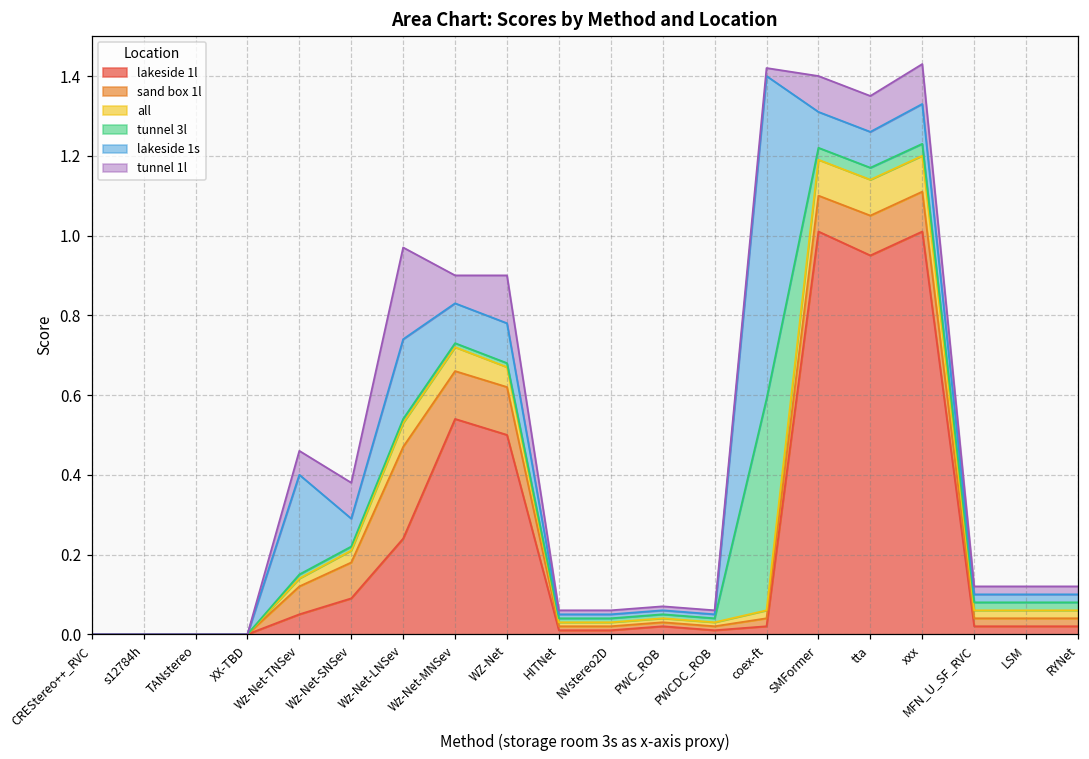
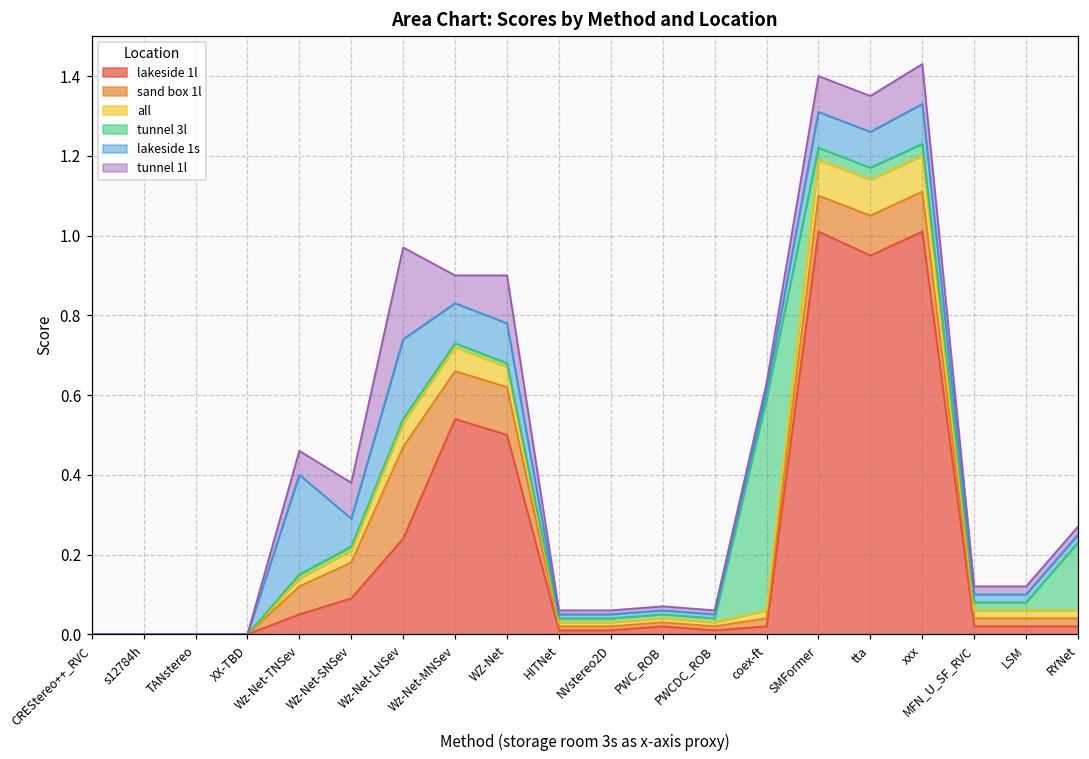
  {
    "all": {
      "Wz-Net-TNSev": 0.02,
      "Wz-Net-SNSev": 0.03,
      "Wz-Net-LNSev": 0.06,
      "Wz-Net-MNSev": 0.06,
      "WZ-Net": 0.05,
      "HITNet": 0.01,
      "NVstereo2D": 0.01,
      "PWC_ROB": 0.01,
      "PWCDC_ROB": 0.01,
      "coex-ft": 0.02,
      "SMFormer": 0.09,
      "tta": 0.09,
      "xxx": 0.09,
      "MFN_U_SF_RVC": 0.02,
      "LSM": 0.02,
      "RYNet": 0.02
    },
    "tunnel 3l": {
      "Wz-Net-TNSev": 0.01,
      "Wz-Net-SNSev": 0.01,
      "Wz-Net-LNSev": 0.01,
      "Wz-Net-MNSev": 0.01,
      "WZ-Net": 0.01,
      "HITNet": 0.01,
      "NVstereo2D": 0.01,
      "PWC_ROB": 0.01,
      "PWCDC_ROB": 0.01,
      "coex-ft": 0.53,
      "SMFormer": 0.03,
      "tta": 0.03,
      "xxx": 0.03,
      "MFN_U_SF_RVC": 0.02,
      "LSM": 0.02,
-     "RYNet": 0.02
+     "RYNet": 0.17
    },
    "lakeside 1s": {
      "Wz-Net-TNSev": 0.25,
      "Wz-Net-SNSev": 0.07,
      "Wz-Net-LNSev": 0.20,
      "Wz-Net-MNSev": 0.10,
      "WZ-Net": 0.10,
      "HITNet": 0.01,
      "NVstereo2D": 0.01,
      "PWC_ROB": 0.01,
      "PWCDC_ROB": 0.01,
-     "coex-ft": 0.81,
+     "coex-ft": 0.02,
      "SMFormer": 0.09,
      "tta": 0.09,
      "xxx": 0.10,
      "MFN_U_SF_RVC": 0.02,
      "LSM": 0.02,
      "RYNet": 0.02
    },
    "tunnel 1l": {
      "Wz-Net-TNSev": 0.06,
      "Wz-Net-SNSev": 0.09,
      "Wz-Net-LNSev": 0.23,
      "Wz-Net-MNSev": 0.07,
      "WZ-Net": 0.12,
      "HITNet": 0.01,
      "NVstereo2D": 0.01,
      "PWC_ROB": 0.01,
      "PWCDC_ROB": 0.01,
      "coex-ft": 0.02,
      "SMFormer": 0.09,
      "tta": 0.09,
      "xxx": 0.10,
      "MFN_U_SF_RVC": 0.02,
      "LSM": 0.02,
      "RYNet": 0.02
    }
  }
